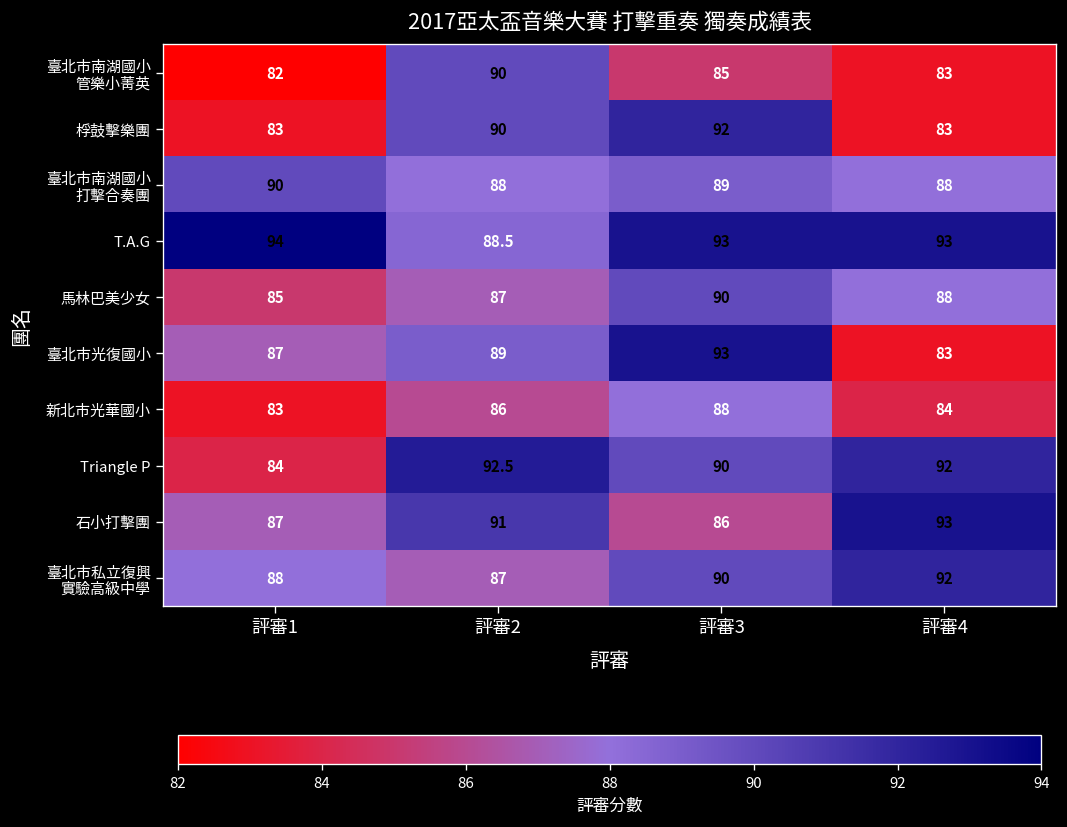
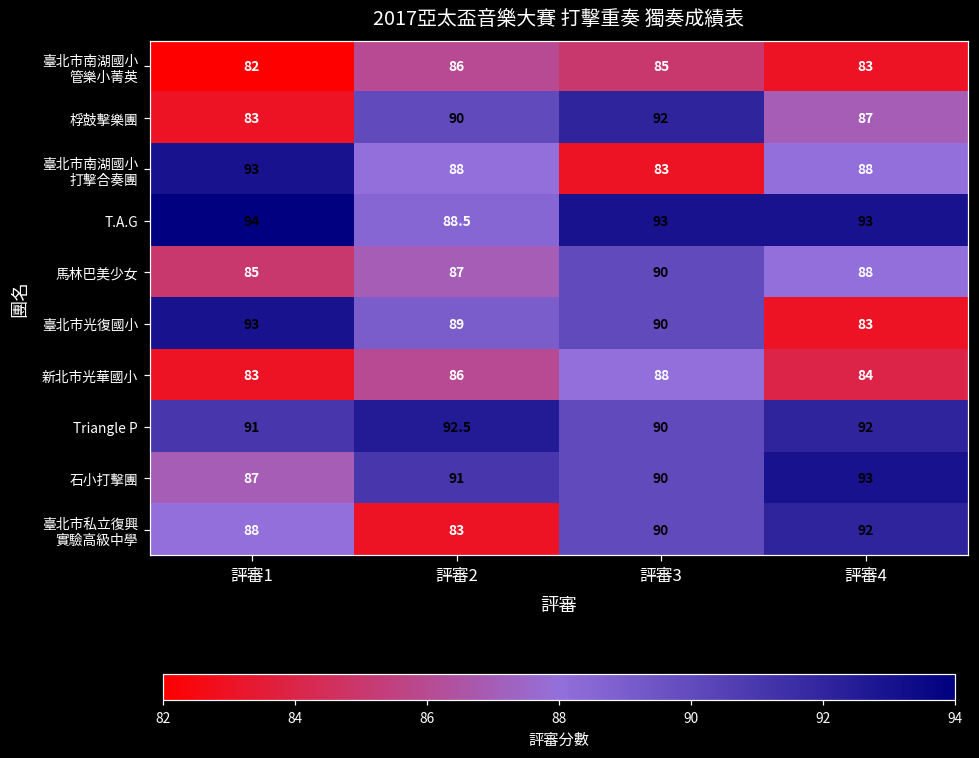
  {
    "臺北市南湖國小 管樂小菁英": {
      "評審1": 82,
-     "評審2": 90,
+     "評審2": 86,
      "評審3": 85,
      "評審4": 83
    },
    "桴鼓擊樂團": {
      "評審1": 83,
      "評審2": 90,
      "評審3": 92,
-     "評審4": 83
+     "評審4": 87
    },
    "臺北市南湖國小 打擊合奏團": {
-     "評審1": 90,
+     "評審1": 93,
      "評審2": 88,
-     "評審3": 89,
+     "評審3": 83,
      "評審4": 88
    },
    "T.A.G": {
      "評審1": 94,
      "評審2": 88.5,
      "評審3": 93,
      "評審4": 93
    },
    "馬林巴美少女": {
      "評審1": 85,
      "評審2": 87,
      "評審3": 90,
      "評審4": 88
    },
    "臺北市光復國小": {
-     "評審1": 87,
+     "評審1": 93,
      "評審2": 89,
-     "評審3": 93,
+     "評審3": 90,
      "評審4": 83
    },
    "新北市光華國小": {
      "評審1": 83,
      "評審2": 86,
      "評審3": 88,
      "評審4": 84
    },
    "Triangle P": {
-     "評審1": 84,
+     "評審1": 91,
      "評審2": 92.5,
      "評審3": 90,
      "評審4": 92
    },
    "石小打擊團": {
      "評審1": 87,
      "評審2": 91,
-     "評審3": 86,
+     "評審3": 90,
      "評審4": 93
    },
    "臺北市私立復興 實驗高級中學": {
      "評審1": 88,
-     "評審2": 87,
+     "評審2": 83,
      "評審3": 90,
      "評審4": 92
    }
  }
